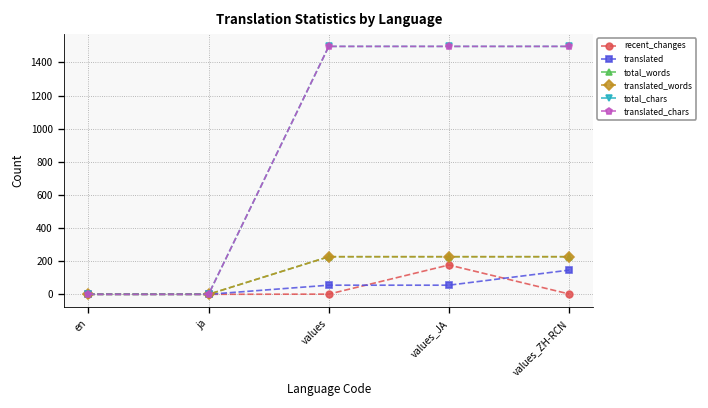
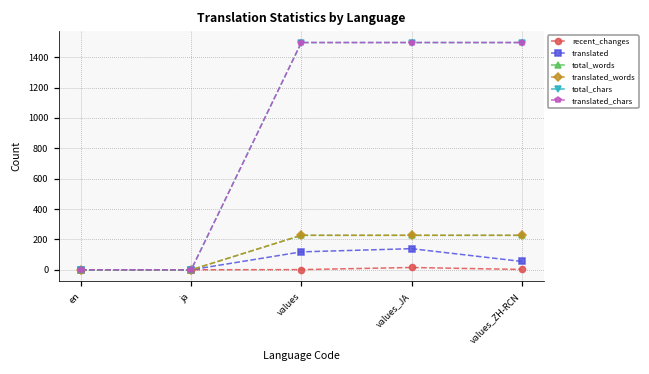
  {
    "recent_changes": {
      "values": 0,
-     "values_JA": 180,
+     "values_JA": 20,
      "values_ZH-RCN": 0
    },
    "translated": {
-     "values": 60,
-     "values_JA": 60,
-     "values_ZH-RCN": 150
+     "values": 120,
+     "values_JA": 140,
+     "values_ZH-RCN": 60
    },
    "translated_words": {
      "values": 230,
      "values_JA": 230,
      "values_ZH-RCN": 230
    },
    "translated_chars": {
      "values": 1500,
      "values_JA": 1500,
      "values_ZH-RCN": 1500
    }
  }
